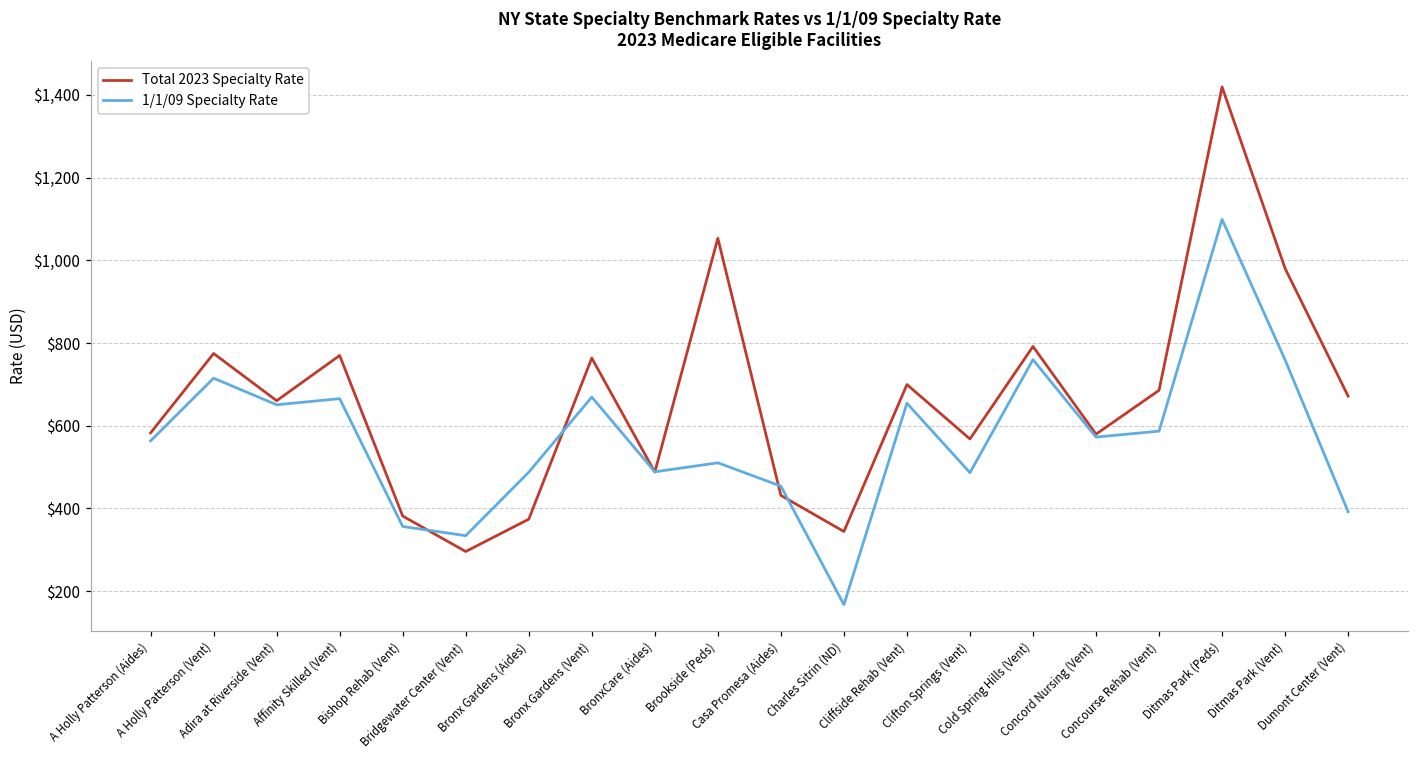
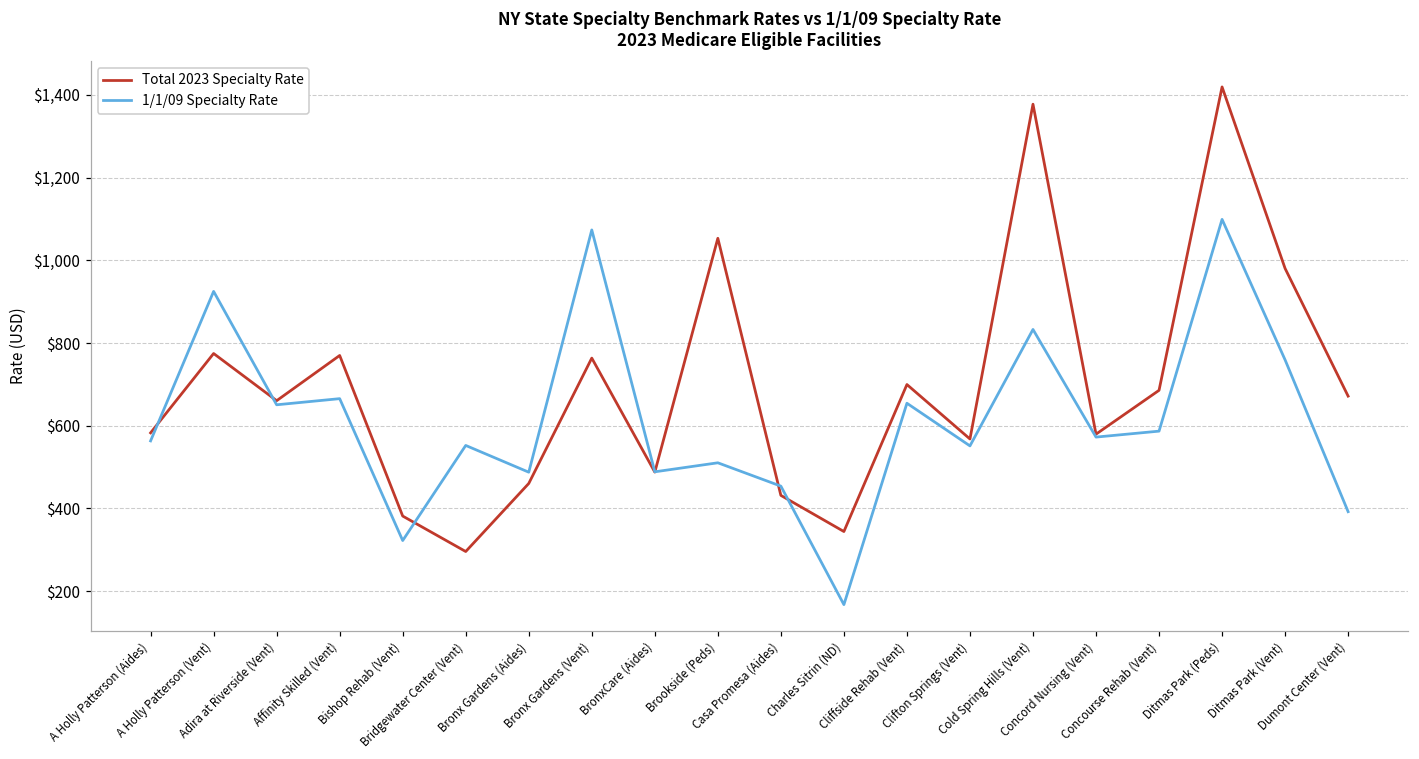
  {
    "Total 2023 Specialty Rate": {
      "A Holly Patterson (Aides)": "$580",
      "A Holly Patterson (Vent)": "$770",
      "Adira at Riverside (Vent)": "$660",
      "Affinity Skilled (Vent)": "$770",
      "Bishop Rehab (Vent)": "$380",
      "Bridgewater Center (Vent)": "$300",
-     "Bronx Gardens (Aides)": "$370",
+     "Bronx Gardens (Aides)": "$460",
      "Bronx Gardens (Vent)": "$760",
      "Brookside (Peds)": "$1,050",
      "Casa Promesa (Aides)": "$430",
      "Charles Sitrin (ND)": "$340",
      "Cliffside Rehab (Vent)": "$700",
      "Clifton Springs (Vent)": "$570",
-     "Cold Spring Hills (Vent)": "$790",
+     "Cold Spring Hills (Vent)": "$1,380",
      "Concord Nursing (Vent)": "$580",
      "Concourse Rehab (Vent)": "$690",
      "Ditmas Park (Peds)": "$1,420",
      "Ditmas Park (Vent)": "$980",
      "Dumont Center (Vent)": "$670"
    },
    "1/1/09 Specialty Rate": {
      "A Holly Patterson (Aides)": "$560",
-     "A Holly Patterson (Vent)": "$720",
+     "A Holly Patterson (Vent)": "$920",
      "Adira at Riverside (Vent)": "$650",
      "Affinity Skilled (Vent)": "$670",
-     "Bishop Rehab (Vent)": "$360",
-     "Bridgewater Center (Vent)": "$330",
+     "Bishop Rehab (Vent)": "$320",
+     "Bridgewater Center (Vent)": "$550",
      "Bronx Gardens (Aides)": "$490",
-     "Bronx Gardens (Vent)": "$670",
+     "Bronx Gardens (Vent)": "$1,070",
      "Brookside (Peds)": "$510",
      "Casa Promesa (Aides)": "$450",
      "Charles Sitrin (ND)": "$170",
      "Cliffside Rehab (Vent)": "$650",
-     "Clifton Springs (Vent)": "$490",
-     "Cold Spring Hills (Vent)": "$760",
+     "Clifton Springs (Vent)": "$550",
+     "Cold Spring Hills (Vent)": "$830",
      "Concord Nursing (Vent)": "$570",
      "Concourse Rehab (Vent)": "$590",
      "Ditmas Park (Peds)": "$1,100",
      "Ditmas Park (Vent)": "$760",
      "Dumont Center (Vent)": "$390"
    }
  }
